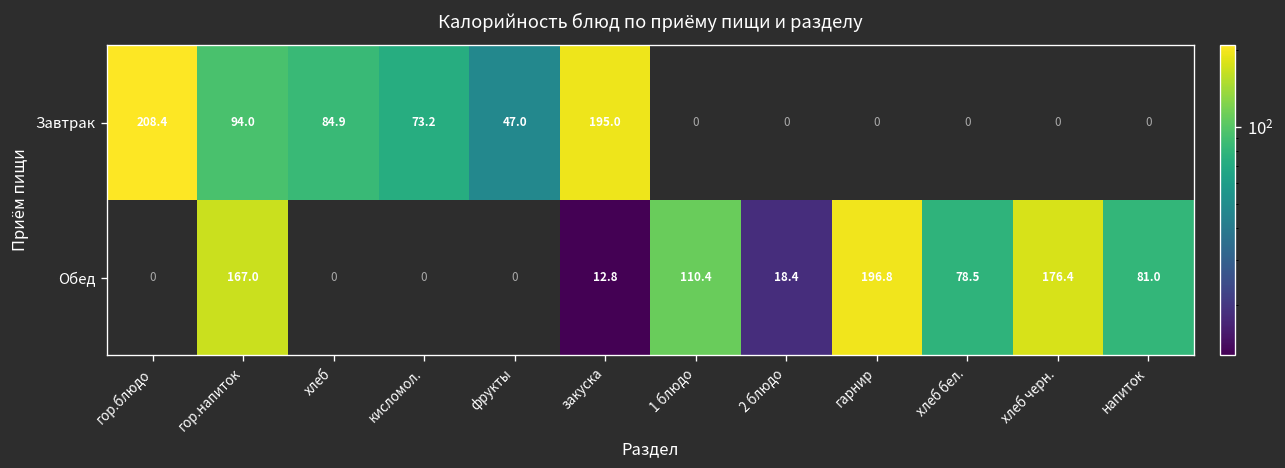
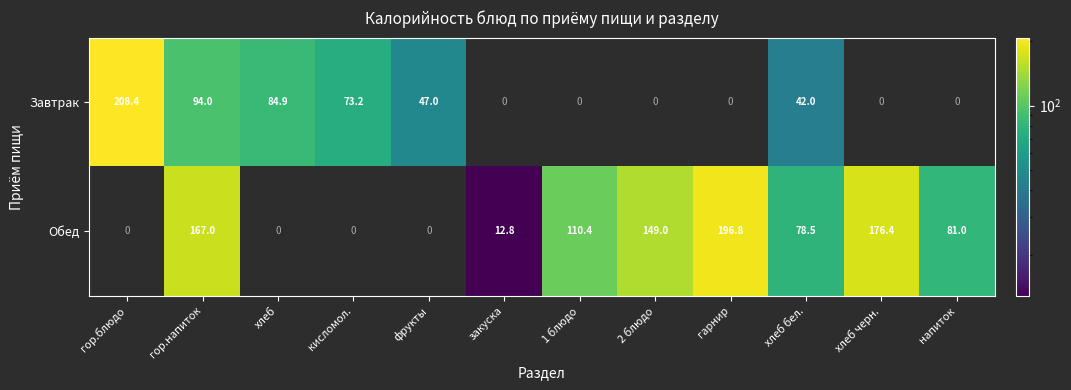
  {
    "Завтрак": {
      "гор.блюдо": 208.4,
      "гор.напиток": 94.0,
      "хлеб": 84.9,
      "кисломол.": 73.2,
      "фрукты": 47.0,
-     "закуска": 195.0,
+     "закуска": 0,
      "1 блюдо": 0,
      "2 блюдо": 0,
      "гарнир": 0,
-     "хлеб бел.": 0,
+     "хлеб бел.": 42.0,
      "хлеб черн.": 0,
      "напиток": 0
    },
    "Обед": {
      "гор.блюдо": 0,
      "гор.напиток": 167.0,
      "хлеб": 0,
      "кисломол.": 0,
      "фрукты": 0,
      "закуска": 12.8,
      "1 блюдо": 110.4,
-     "2 блюдо": 18.4,
+     "2 блюдо": 149.0,
      "гарнир": 196.8,
      "хлеб бел.": 78.5,
      "хлеб черн.": 176.4,
      "напиток": 81.0
    }
  }
